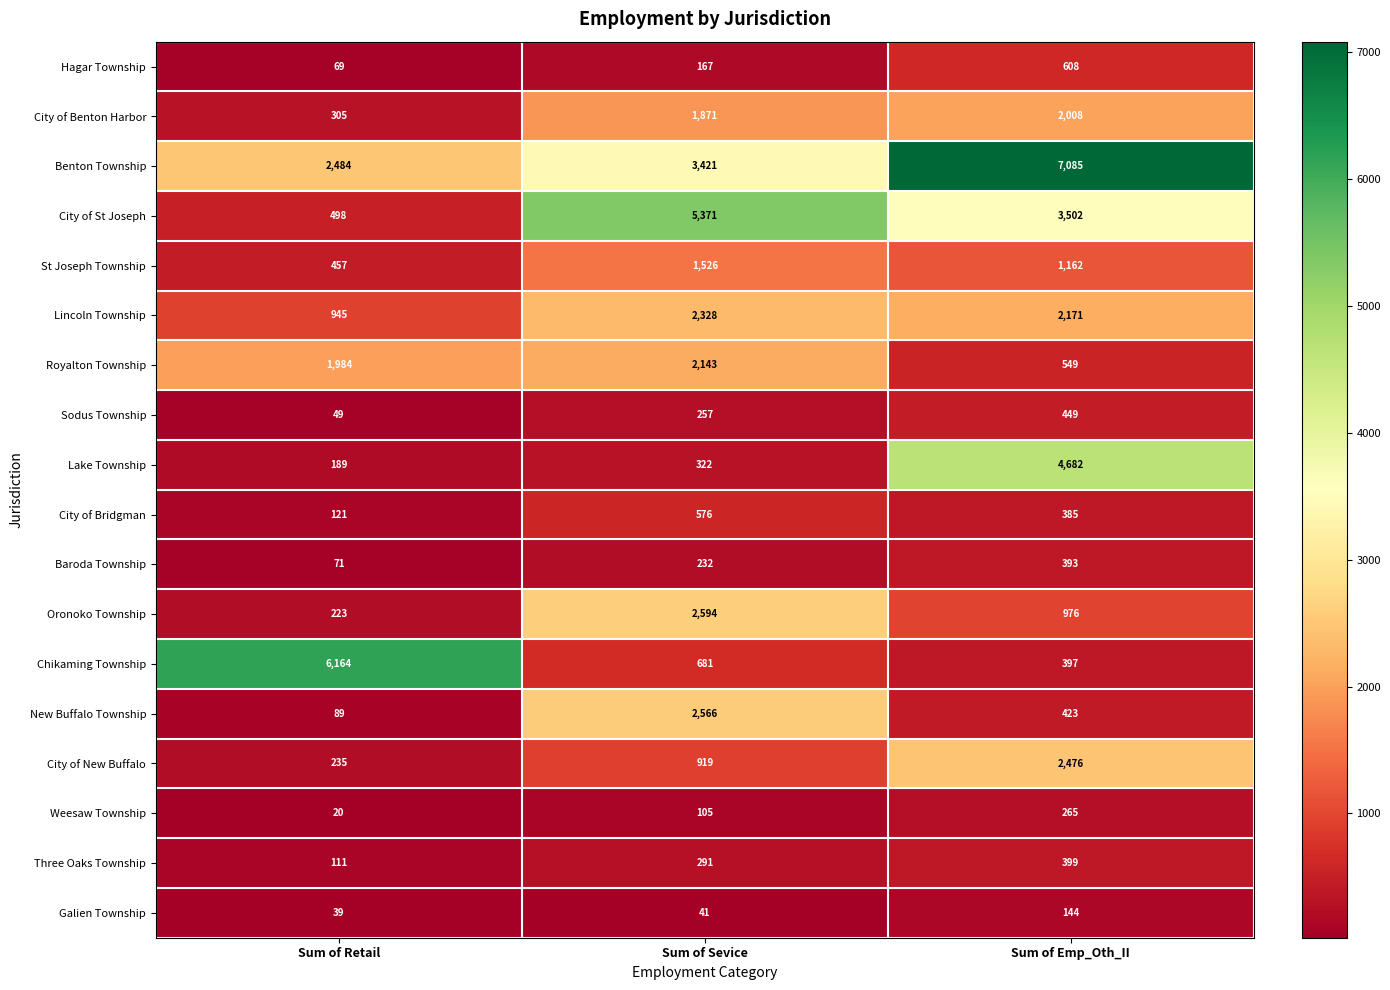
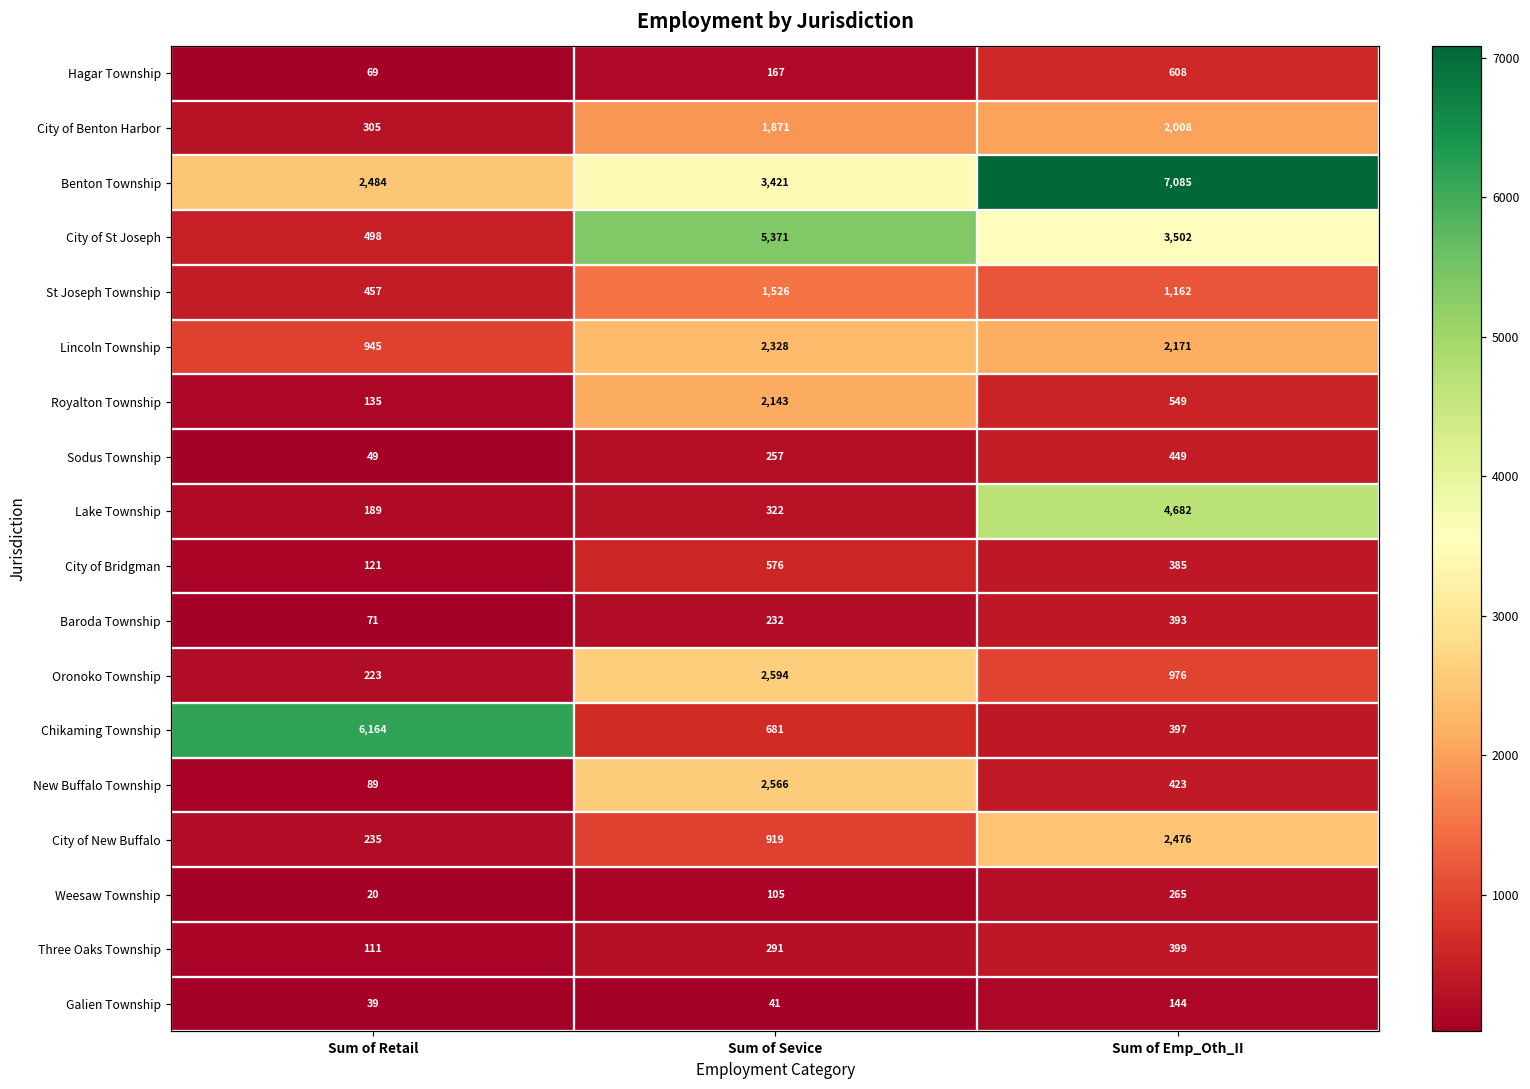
  {
    "Hagar Township": {
      "Sum of Retail": "69",
      "Sum of Sevice": "167",
      "Sum of Emp_Oth_II": "608"
    },
    "City of Benton Harbor": {
      "Sum of Retail": "305",
      "Sum of Sevice": "1,871",
      "Sum of Emp_Oth_II": "2,008"
    },
    "Benton Township": {
      "Sum of Retail": "2,484",
      "Sum of Sevice": "3,421",
      "Sum of Emp_Oth_II": "7,085"
    },
    "City of St Joseph": {
      "Sum of Retail": "498",
      "Sum of Sevice": "5,371",
      "Sum of Emp_Oth_II": "3,502"
    },
    "St Joseph Township": {
      "Sum of Retail": "457",
      "Sum of Sevice": "1,526",
      "Sum of Emp_Oth_II": "1,162"
    },
    "Lincoln Township": {
      "Sum of Retail": "945",
      "Sum of Sevice": "2,328",
      "Sum of Emp_Oth_II": "2,171"
    },
    "Royalton Township": {
-     "Sum of Retail": "1,984",
+     "Sum of Retail": "135",
      "Sum of Sevice": "2,143",
      "Sum of Emp_Oth_II": "549"
    },
    "Sodus Township": {
      "Sum of Retail": "49",
      "Sum of Sevice": "257",
      "Sum of Emp_Oth_II": "449"
    },
    "Lake Township": {
      "Sum of Retail": "189",
      "Sum of Sevice": "322",
      "Sum of Emp_Oth_II": "4,682"
    },
    "City of Bridgman": {
      "Sum of Retail": "121",
      "Sum of Sevice": "576",
      "Sum of Emp_Oth_II": "385"
    },
    "Baroda Township": {
      "Sum of Retail": "71",
      "Sum of Sevice": "232",
      "Sum of Emp_Oth_II": "393"
    },
    "Oronoko Township": {
      "Sum of Retail": "223",
      "Sum of Sevice": "2,594",
      "Sum of Emp_Oth_II": "976"
    },
    "Chikaming Township": {
      "Sum of Retail": "6,164",
      "Sum of Sevice": "681",
      "Sum of Emp_Oth_II": "397"
    },
    "New Buffalo Township": {
      "Sum of Retail": "89",
      "Sum of Sevice": "2,566",
      "Sum of Emp_Oth_II": "423"
    },
    "City of New Buffalo": {
      "Sum of Retail": "235",
      "Sum of Sevice": "919",
      "Sum of Emp_Oth_II": "2,476"
    },
    "Weesaw Township": {
      "Sum of Retail": "20",
      "Sum of Sevice": "105",
      "Sum of Emp_Oth_II": "265"
    },
    "Three Oaks Township": {
      "Sum of Retail": "111",
      "Sum of Sevice": "291",
      "Sum of Emp_Oth_II": "399"
    },
    "Galien Township": {
      "Sum of Retail": "39",
      "Sum of Sevice": "41",
      "Sum of Emp_Oth_II": "144"
    }
  }
